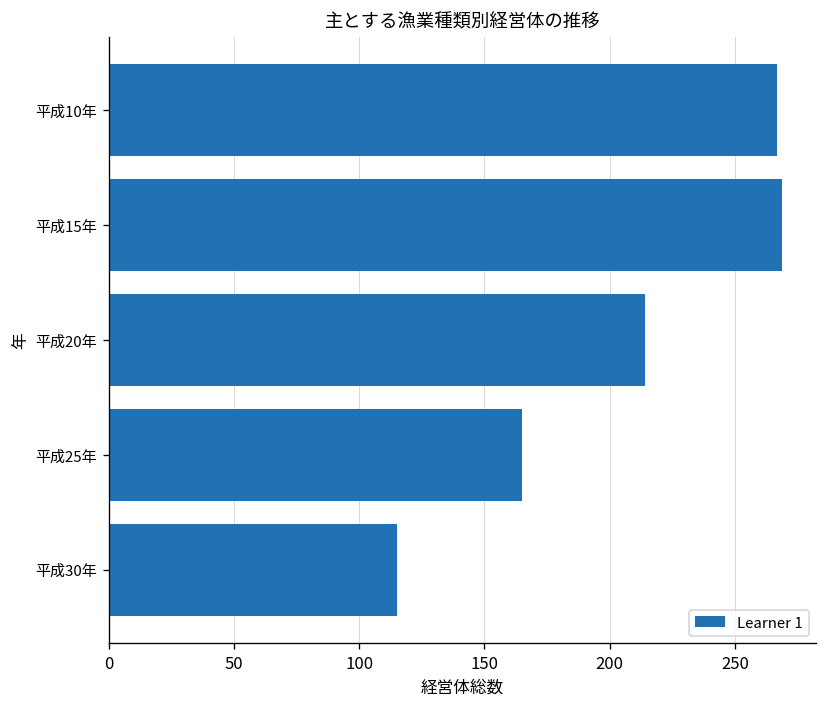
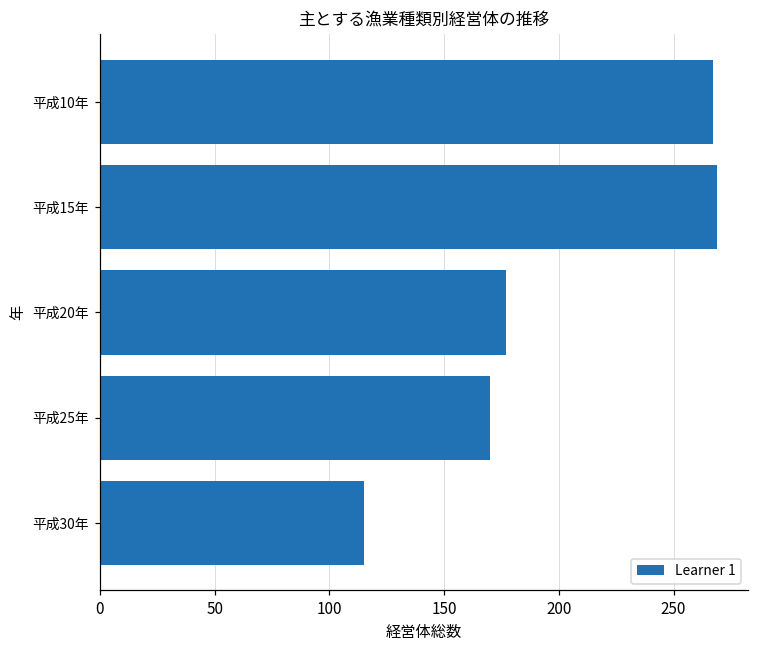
  {
    "平成10年": 267,
    "平成15年": 269,
-   "平成20年": 214,
-   "平成25年": 165,
+   "平成20年": 177,
+   "平成25年": 170,
    "平成30年": 115
  }
